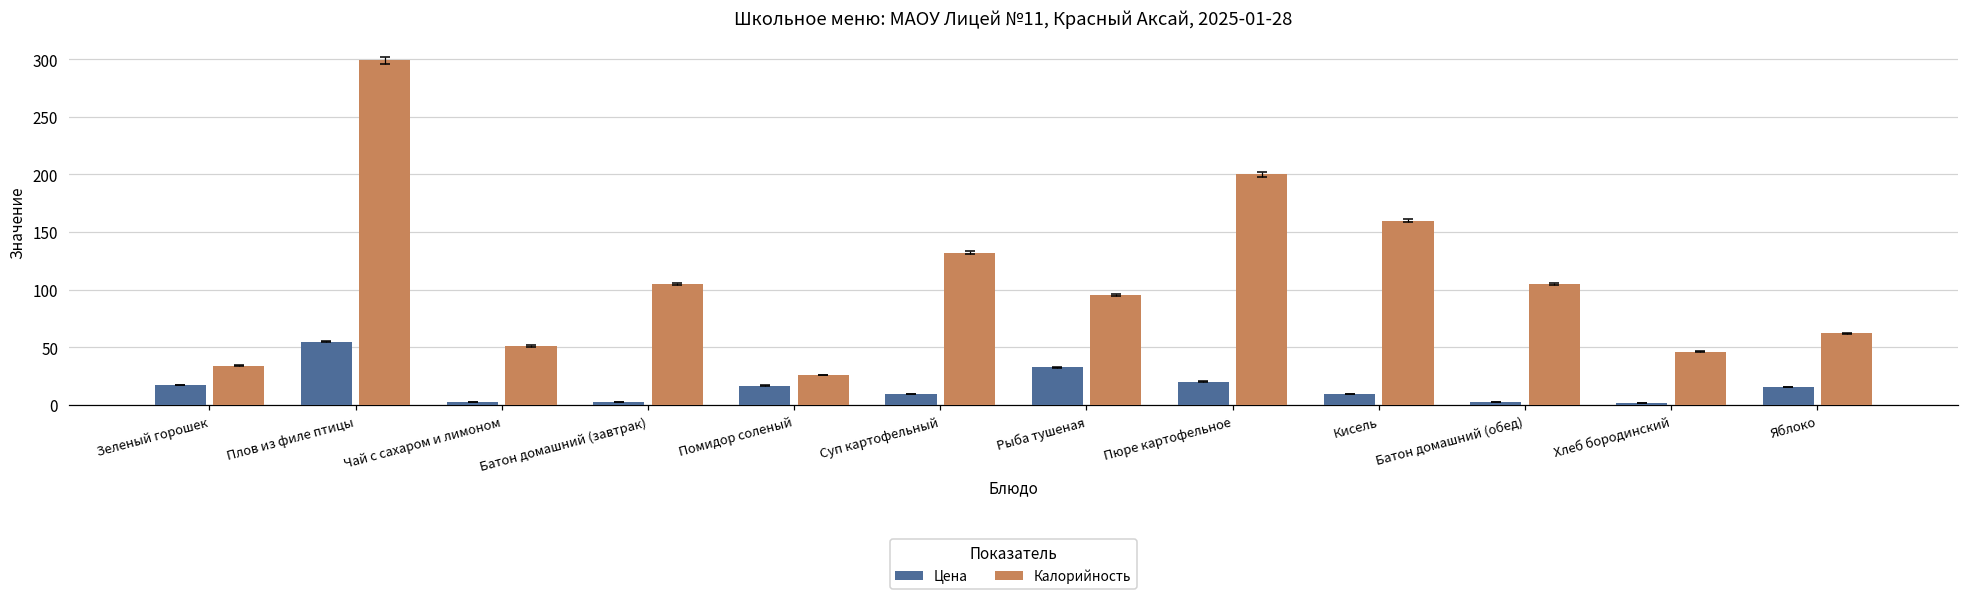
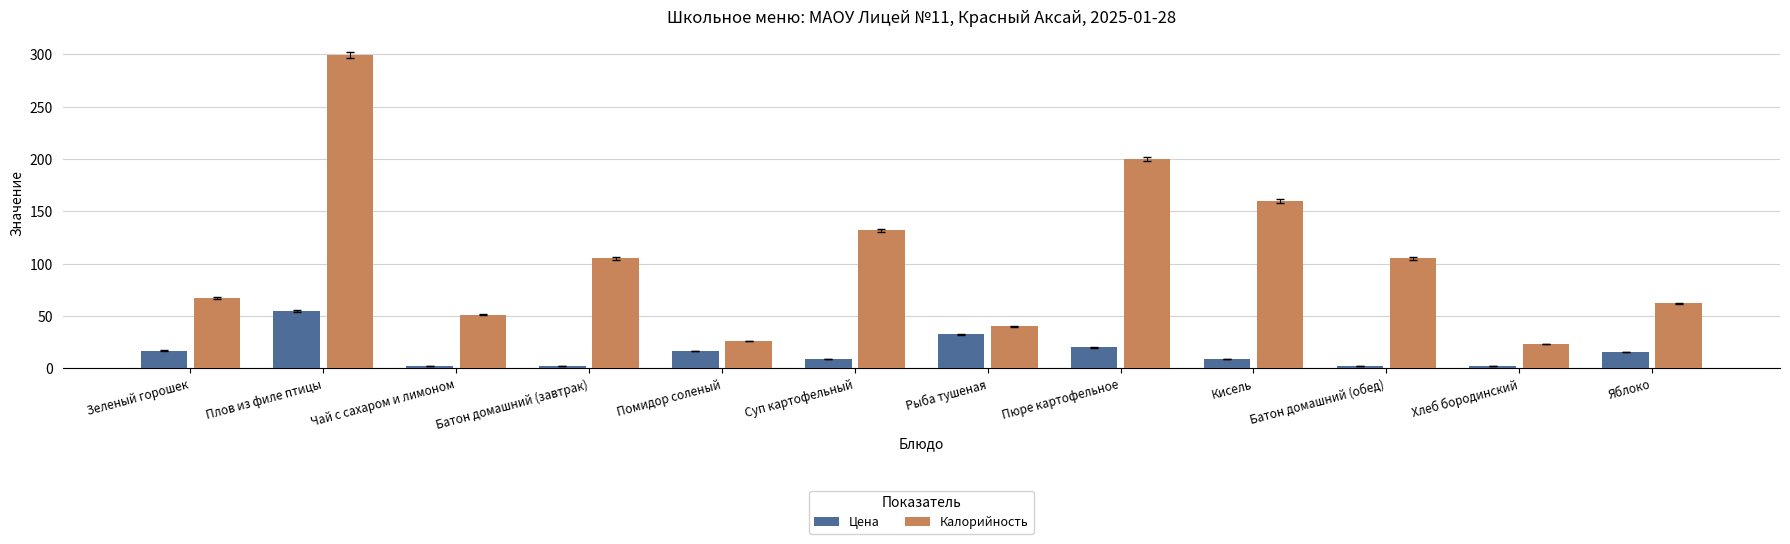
  {
    "Калорийность": {
-     "Зеленый горошек": 34,
+     "Зеленый горошек": 67,
      "Плов из филе птицы": 299,
      "Чай с сахаром и лимоном": 51,
      "Батон домашний (завтрак)": 105,
      "Помидор соленый": 26,
      "Суп картофельный": 132,
-     "Рыба тушеная": 95,
+     "Рыба тушеная": 40,
      "Пюре картофельное": 200,
      "Кисель": 160,
      "Батон домашний (обед)": 105,
-     "Хлеб бородинский": 46,
+     "Хлеб бородинский": 23,
      "Яблоко": 62
    }
  }
